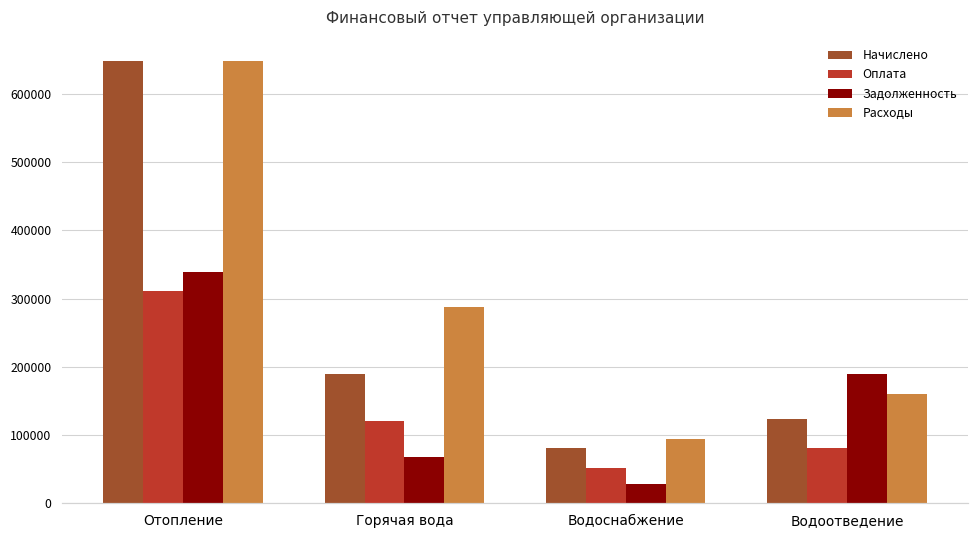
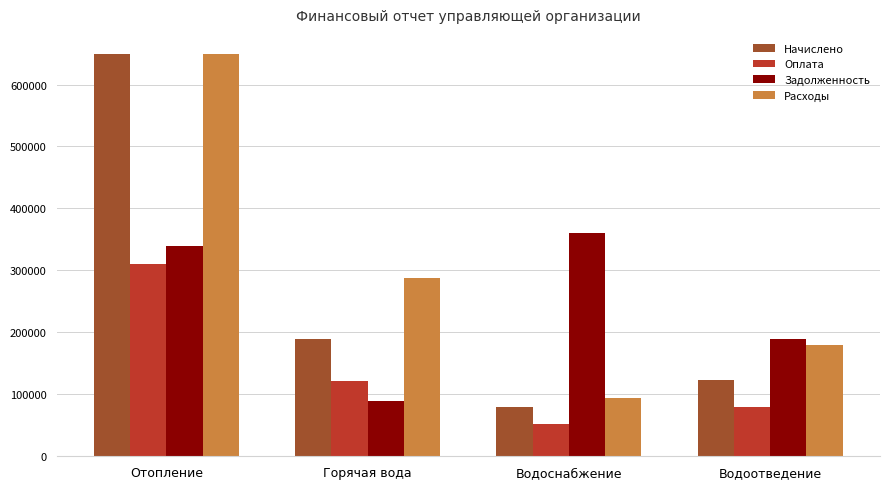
  {
    "Задолженность": {
      "Отопление": 340000,
-     "Горячая вода": 70000,
-     "Водоснабжение": 30000,
+     "Горячая вода": 90000,
+     "Водоснабжение": 360000,
      "Водоотведение": 190000
    },
    "Расходы": {
      "Отопление": 650000,
      "Горячая вода": 290000,
      "Водоснабжение": 90000,
-     "Водоотведение": 160000
+     "Водоотведение": 180000
    }
  }
